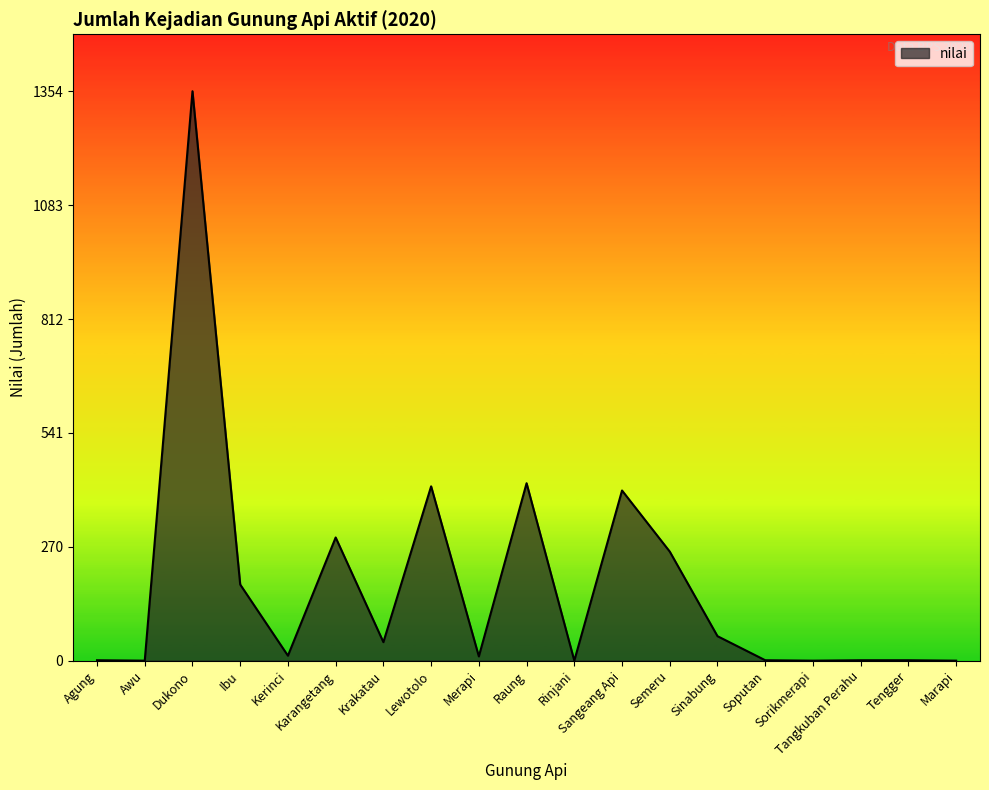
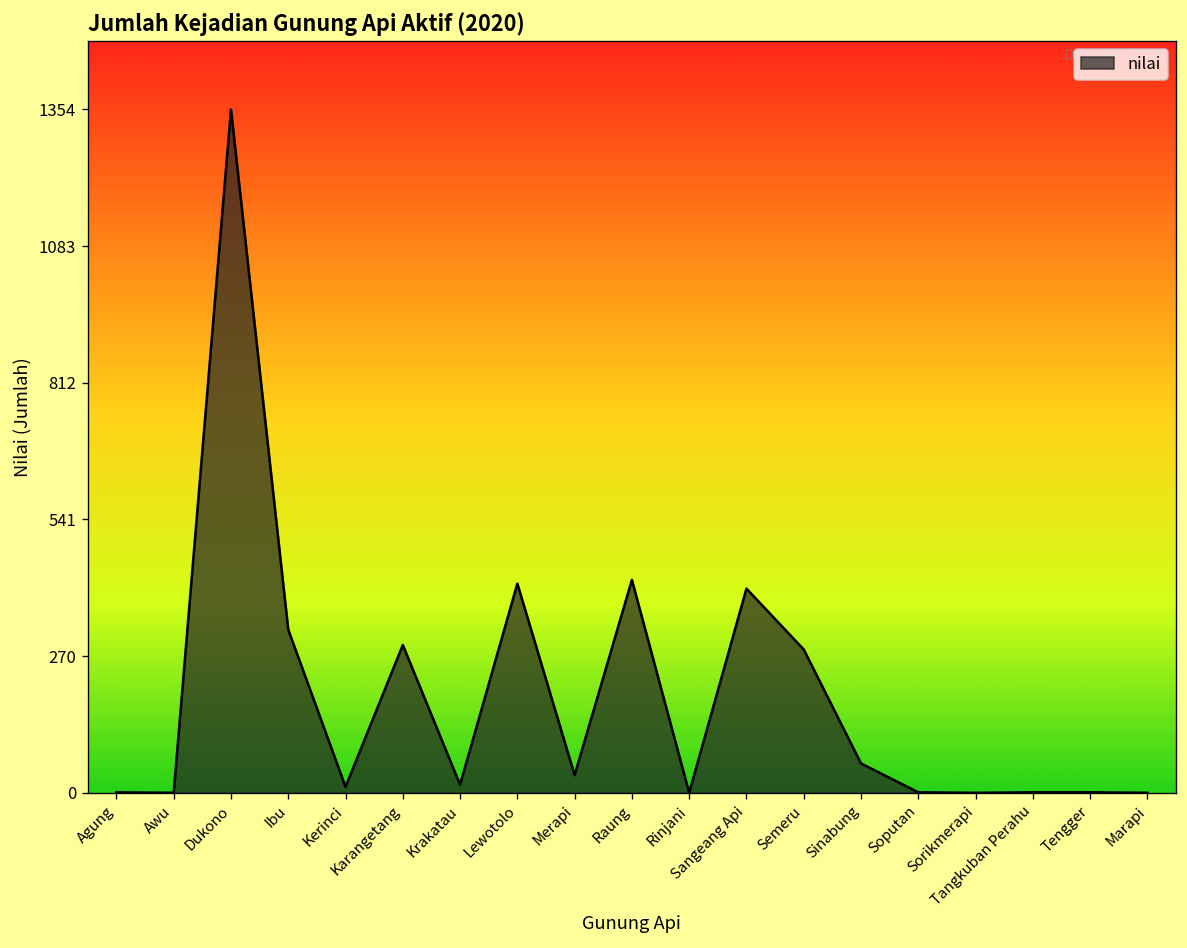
  {
    "Agung": 0,
    "Awu": 0,
    "Dukono": 1350,
-   "Ibu": 180,
+   "Ibu": 320,
    "Kerinci": 10,
    "Karangetang": 290,
-   "Krakatau": 40,
+   "Krakatau": 20,
    "Lewotolo": 410,
-   "Merapi": 10,
+   "Merapi": 40,
    "Raung": 420,
    "Rinjani": 0,
    "Sangeang Api": 400,
-   "Semeru": 260,
+   "Semeru": 280,
    "Sinabung": 60,
    "Soputan": 0,
    "Sorikmerapi": 0,
    "Tangkuban Perahu": 0,
    "Tengger": 0,
    "Marapi": 0
  }
